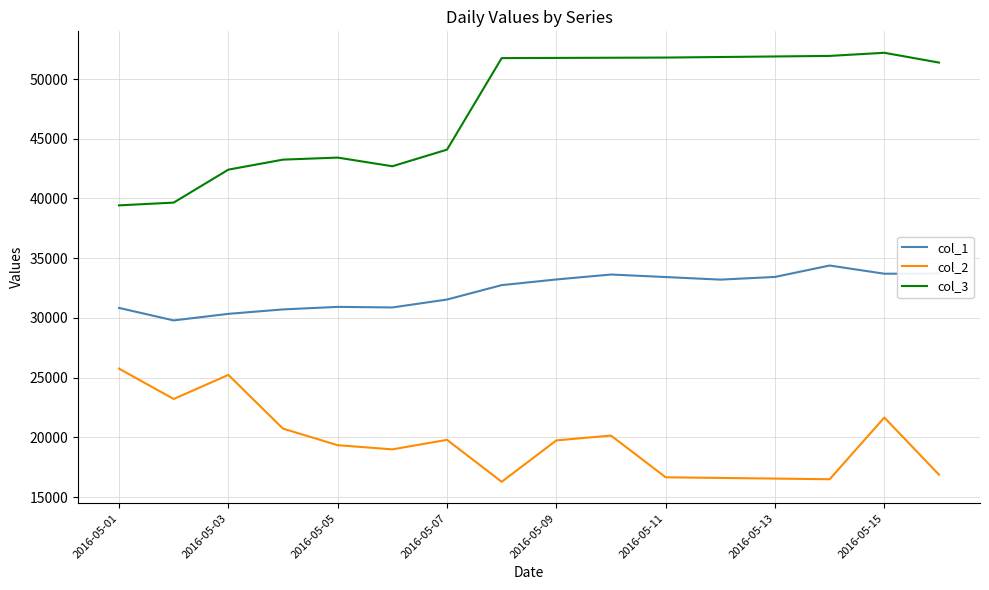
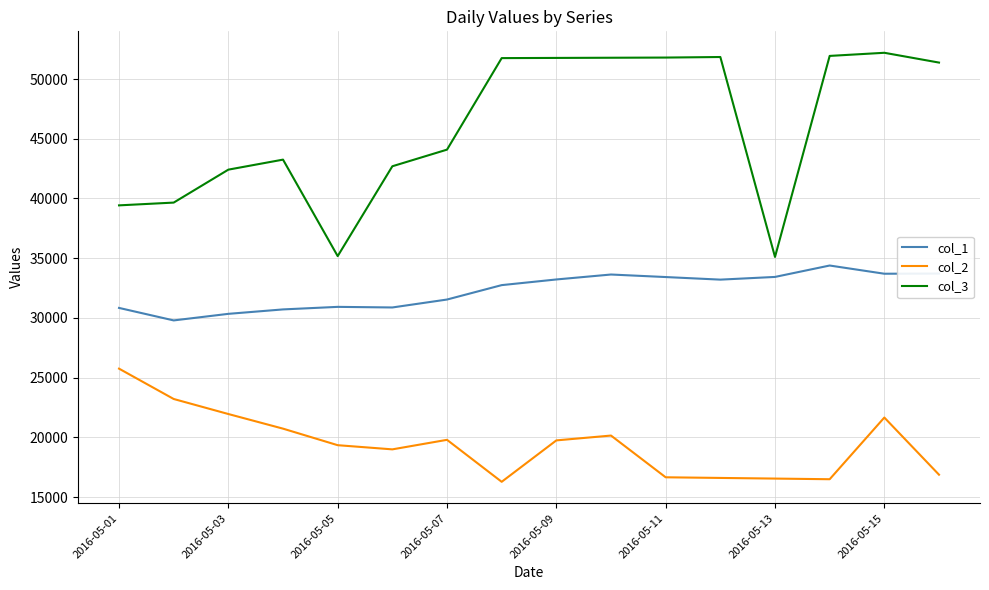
  {
    "col_1": {
      "2016-05-01": 30800,
      "2016-05-03": 30300,
      "2016-05-05": 30900,
      "2016-05-07": 31500,
      "2016-05-09": 33200,
      "2016-05-11": 33400,
      "2016-05-13": 33400,
      "2016-05-15": 33700
    },
    "col_2": {
      "2016-05-01": 25800,
-     "2016-05-03": 25200,
+     "2016-05-03": 22000,
      "2016-05-05": 19300,
      "2016-05-07": 19800,
      "2016-05-09": 19800,
      "2016-05-11": 16700,
      "2016-05-13": 16600,
      "2016-05-15": 21700
    },
    "col_3": {
      "2016-05-01": 39400,
      "2016-05-03": 42400,
-     "2016-05-05": 43400,
+     "2016-05-05": 35200,
      "2016-05-07": 44100,
      "2016-05-09": 51800,
      "2016-05-11": 51800,
-     "2016-05-13": 51900,
+     "2016-05-13": 35100,
      "2016-05-15": 52200
    }
  }
